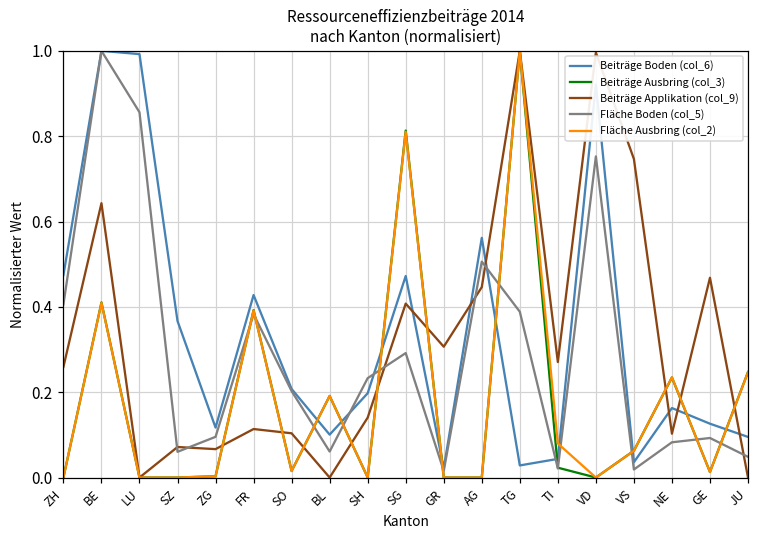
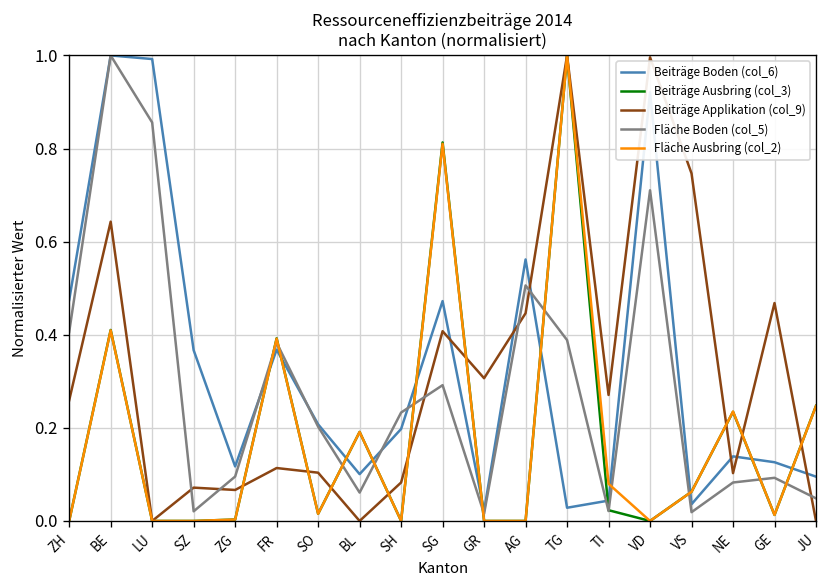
  {
    "Beiträge Boden (col_6)": {
      "ZH": 0.47,
      "LU": 0.99,
      "SZ": 0.37,
      "ZG": 0.12,
-     "FR": 0.43,
+     "FR": 0.37,
      "BL": 0.10,
      "SH": 0.20,
      "SG": 0.47,
      "AG": 0.56,
      "TG": 0.03,
      "TI": 0.04,
      "VS": 0.04,
-     "NE": 0.16,
+     "NE": 0.14,
      "GE": 0.13,
      "JU": 0.10
    },
    "Beiträge Applikation (col_9)": {
      "ZH": 0.26,
      "BE": 0.64,
      "SZ": 0.07,
      "ZG": 0.07,
      "FR": 0.11,
      "SO": 0.10,
      "BL": 0.00,
-     "SH": 0.14,
+     "SH": 0.08,
      "SG": 0.41,
      "GR": 0.31,
      "AG": 0.45,
      "TI": 0.27,
      "VD": 1.00,
      "VS": 0.75,
      "NE": 0.10,
      "GE": 0.47,
      "JU": 0.00
    },
    "Fläche Boden (col_5)": {
      "ZH": 0.41,
      "LU": 0.86,
-     "SZ": 0.06,
+     "SZ": 0.02,
      "ZG": 0.10,
      "FR": 0.38,
      "BL": 0.06,
      "SH": 0.23,
      "SG": 0.29,
      "AG": 0.51,
      "TG": 0.39,
-     "VD": 0.75,
+     "VD": 0.71,
      "VS": 0.02,
      "NE": 0.08,
      "GE": 0.09,
      "JU": 0.05
    },
    "Fläche Ausbring (col_2)": {
      "TI": 0.08
    }
  }
